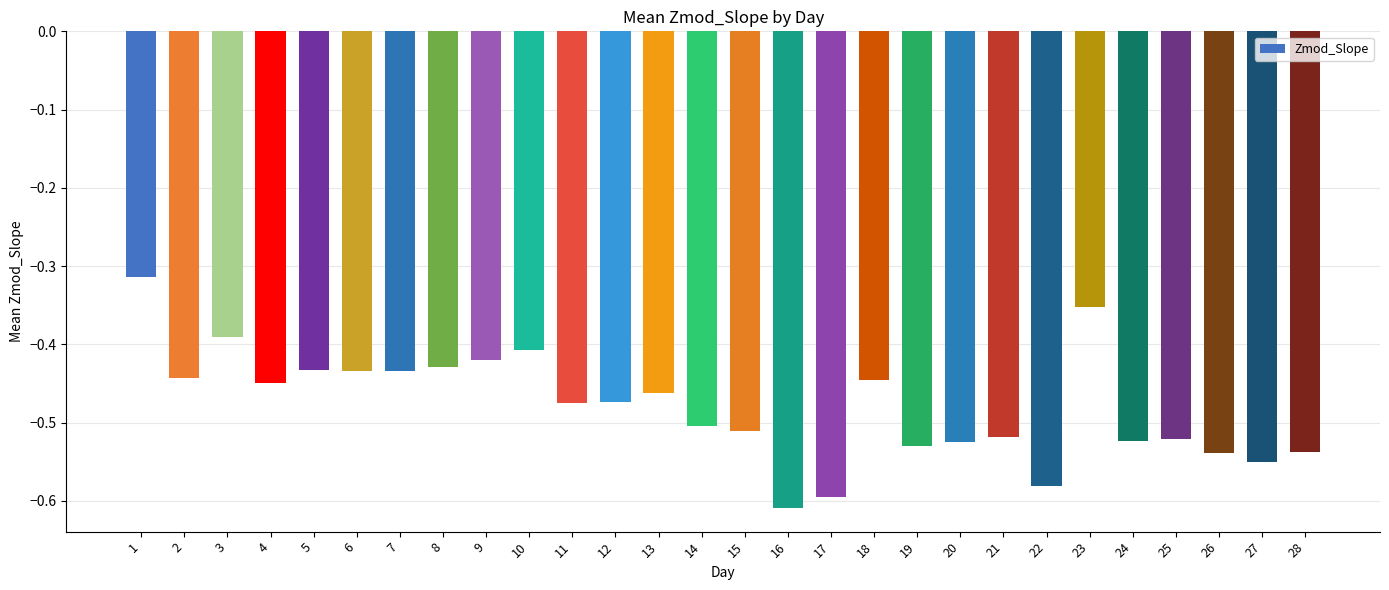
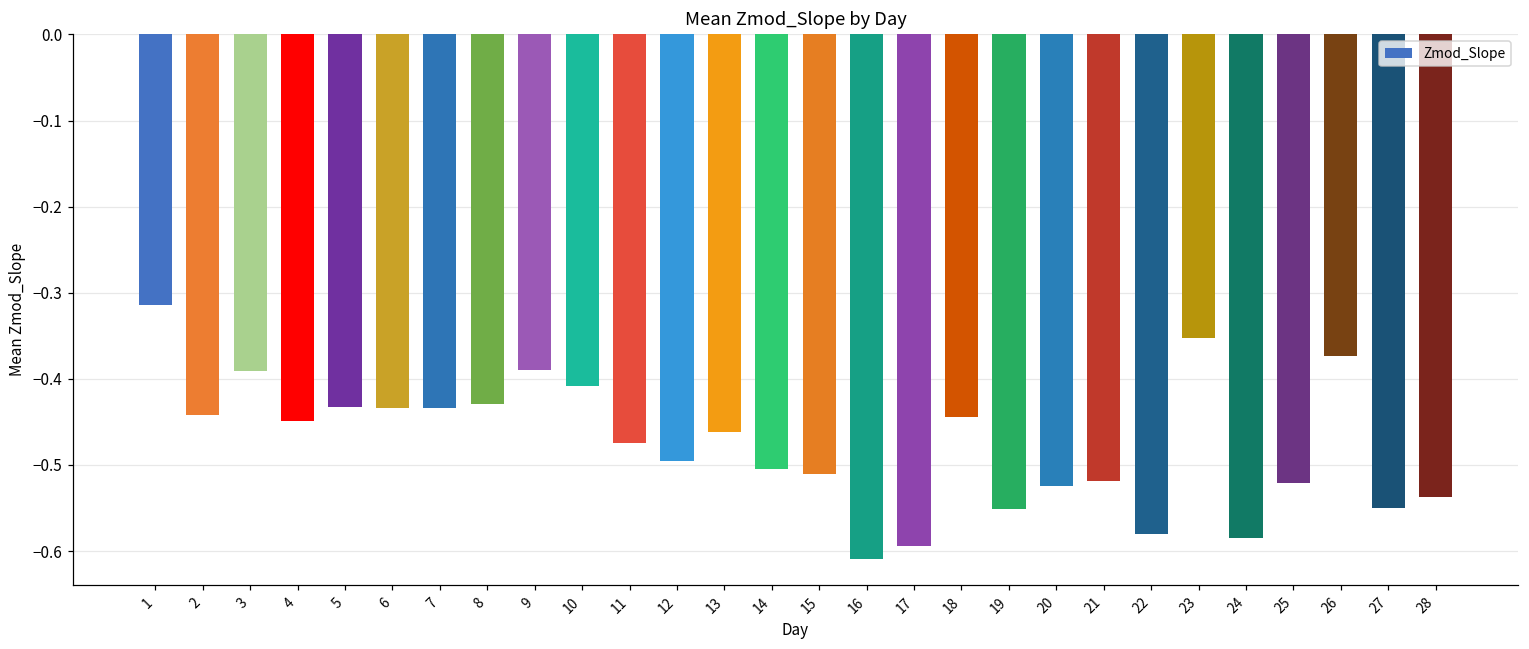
  {
    "1": -0.31,
    "2": -0.44,
    "3": -0.39,
    "4": -0.45,
    "5": -0.43,
    "6": -0.43,
    "7": -0.43,
    "8": -0.43,
-   "9": -0.42,
+   "9": -0.39,
    "10": -0.41,
    "11": -0.47,
-   "12": -0.47,
+   "12": -0.50,
    "13": -0.46,
    "14": -0.50,
    "15": -0.51,
    "16": -0.61,
    "17": -0.59,
    "18": -0.44,
-   "19": -0.53,
+   "19": -0.55,
    "20": -0.52,
    "21": -0.52,
    "22": -0.58,
    "23": -0.35,
-   "24": -0.52,
+   "24": -0.58,
    "25": -0.52,
-   "26": -0.54,
+   "26": -0.37,
    "27": -0.55,
    "28": -0.54
  }
